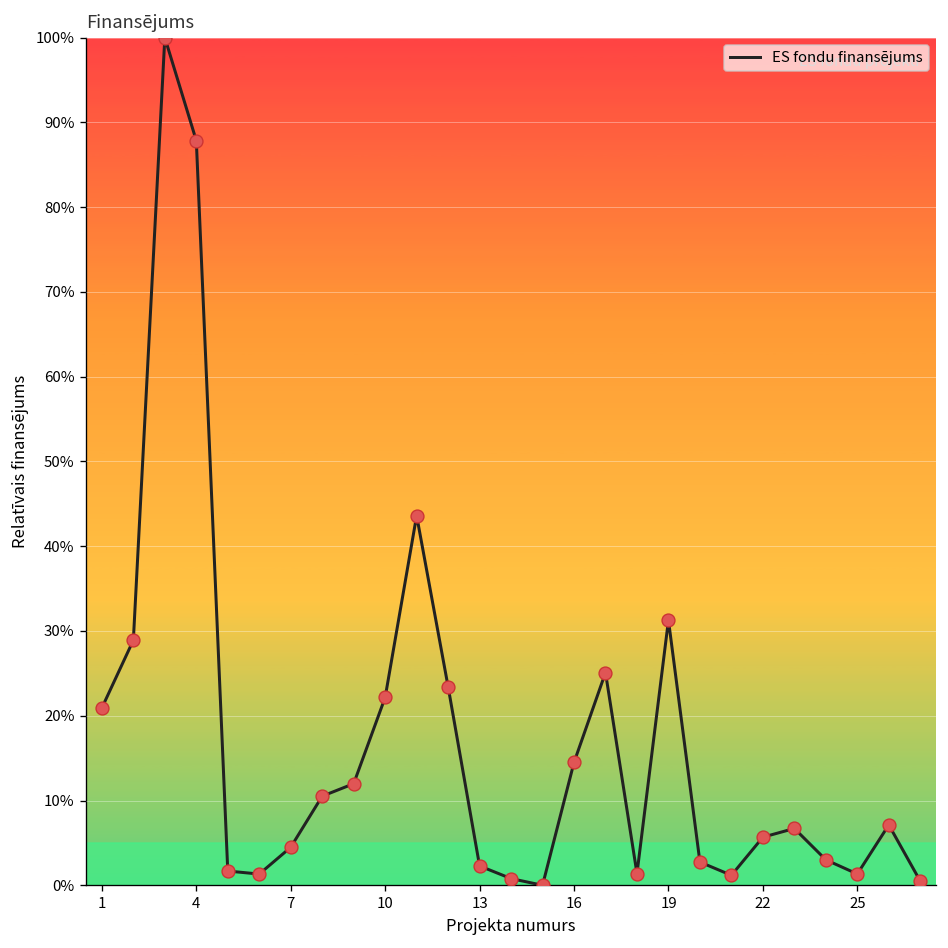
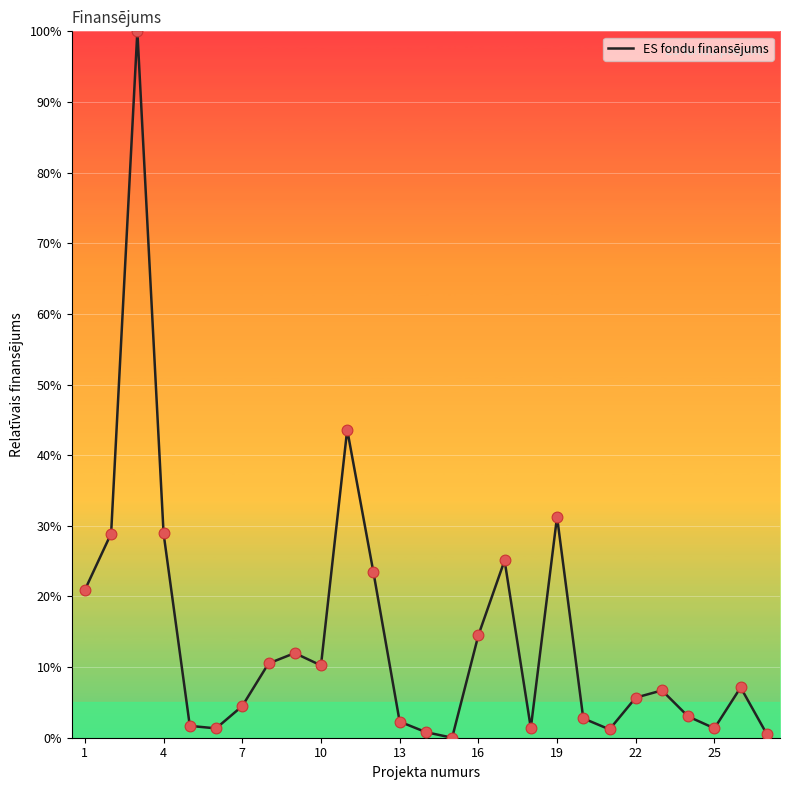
  {
    "1": "21%",
-   "4": "88%",
-   "10": "22%",
+   "4": "29%",
+   "10": "10%",
    "16": "14%",
    "19": "31%",
    "22": "6%"
  }
